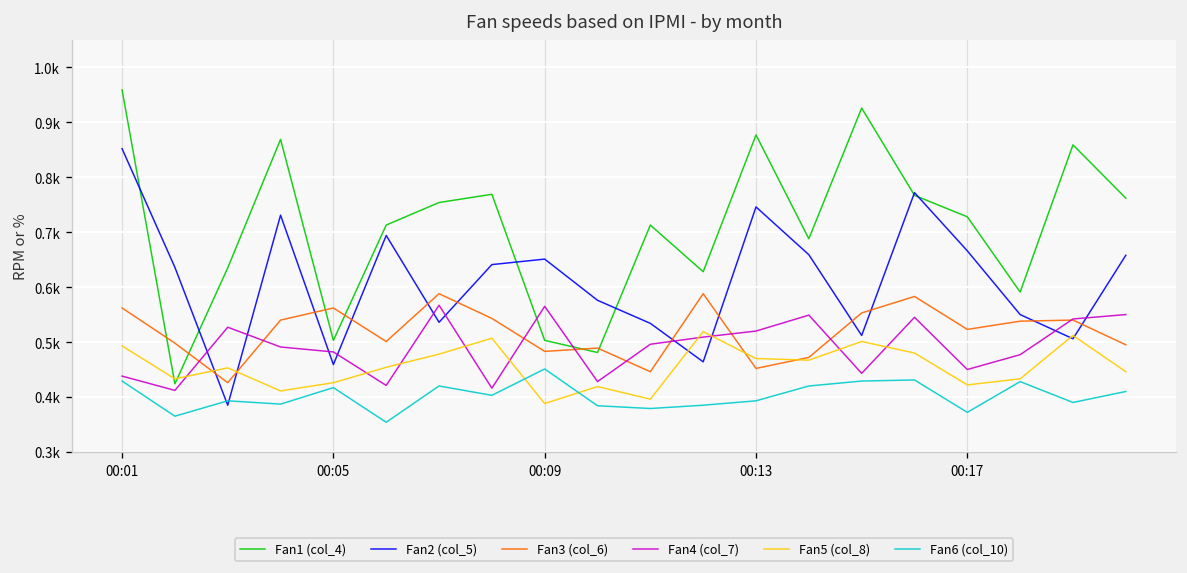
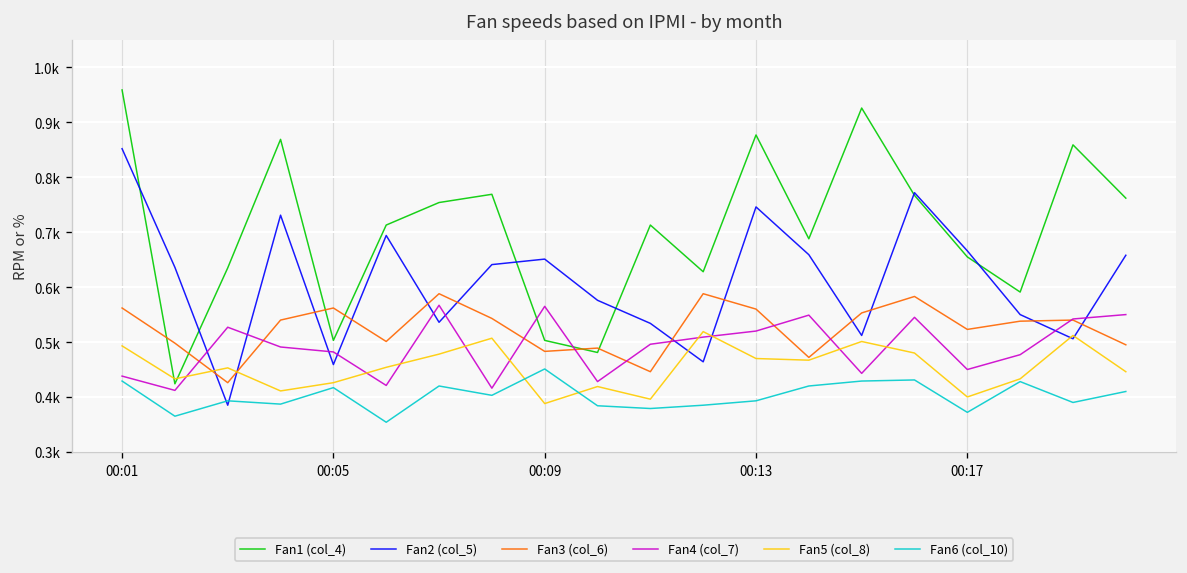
  {
    "Fan1 (col_4)": {
      "00:01": 960,
      "00:05": 500,
      "00:09": 500,
      "00:13": 880,
-     "00:17": 730
+     "00:17": 660
    },
    "Fan2 (col_5)": {
      "00:01": 850,
      "00:05": 460,
      "00:09": 650,
      "00:13": 750,
      "00:17": 670
    },
    "Fan3 (col_6)": {
      "00:01": 560,
      "00:05": 560,
      "00:09": 480,
-     "00:13": 450,
+     "00:13": 560,
      "00:17": 520
    },
    "Fan4 (col_7)": {
      "00:01": 440,
      "00:05": 480,
      "00:09": 570,
      "00:13": 520,
      "00:17": 450
    },
    "Fan5 (col_8)": {
      "00:01": 490,
      "00:05": 430,
      "00:09": 390,
      "00:13": 470,
-     "00:17": 420
+     "00:17": 400
    },
    "Fan6 (col_10)": {
      "00:01": 430,
      "00:05": 420,
      "00:09": 450,
      "00:13": 390,
      "00:17": 370
    }
  }
